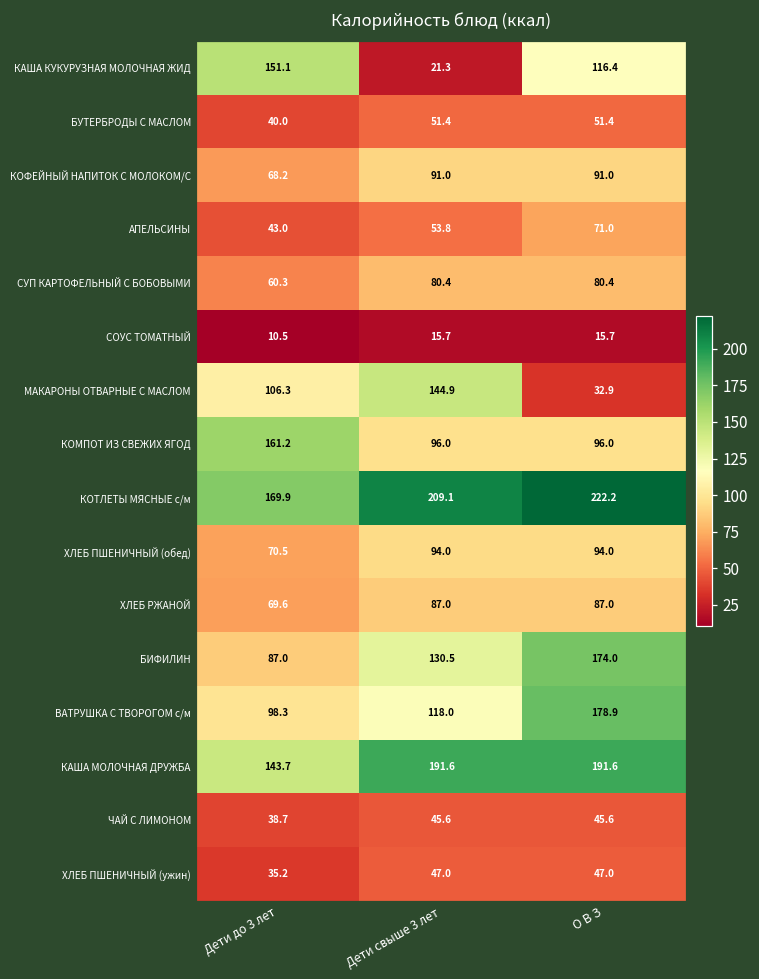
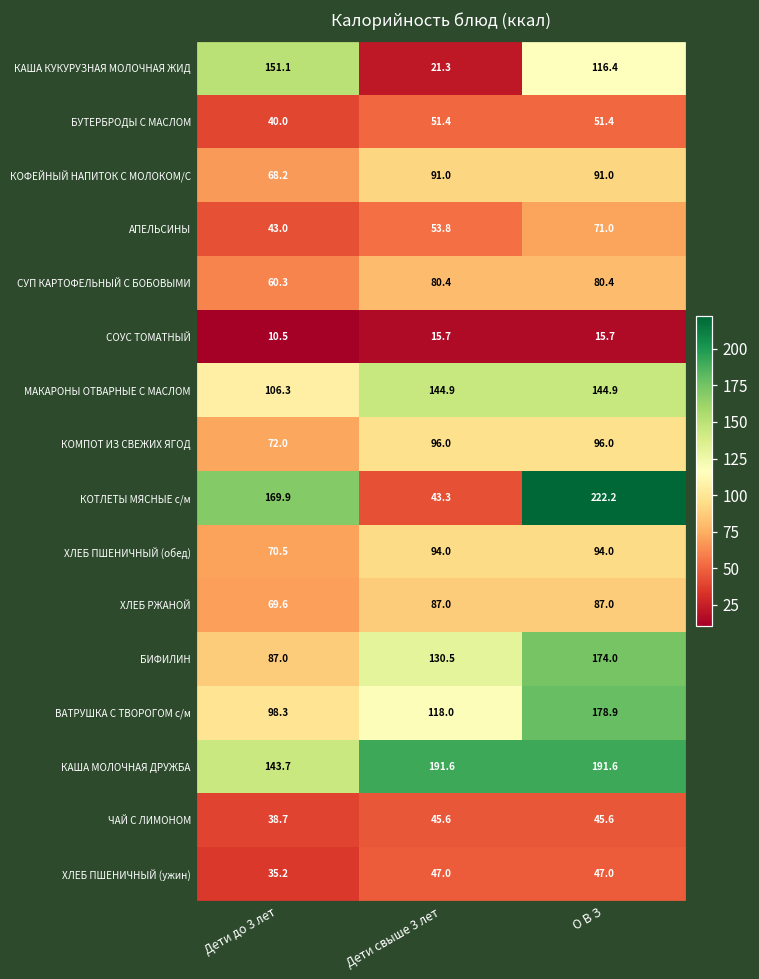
  {
    "КАША КУКУРУЗНАЯ МОЛОЧНАЯ ЖИД": {
      "Дети до 3 лет": 151.1,
      "Дети свыше 3 лет": 21.3,
      "О В З": 116.4
    },
    "БУТЕРБРОДЫ С МАСЛОМ": {
      "Дети до 3 лет": 40.0,
      "Дети свыше 3 лет": 51.4,
      "О В З": 51.4
    },
    "КОФЕЙНЫЙ НАПИТОК С МОЛОКОМ/С": {
      "Дети до 3 лет": 68.2,
      "Дети свыше 3 лет": 91.0,
      "О В З": 91.0
    },
    "АПЕЛЬСИНЫ": {
      "Дети до 3 лет": 43.0,
      "Дети свыше 3 лет": 53.8,
      "О В З": 71.0
    },
    "СУП КАРТОФЕЛЬНЫЙ С БОБОВЫМИ": {
      "Дети до 3 лет": 60.3,
      "Дети свыше 3 лет": 80.4,
      "О В З": 80.4
    },
    "СОУС ТОМАТНЫЙ": {
      "Дети до 3 лет": 10.5,
      "Дети свыше 3 лет": 15.7,
      "О В З": 15.7
    },
    "МАКАРОНЫ ОТВАРНЫЕ С МАСЛОМ": {
      "Дети до 3 лет": 106.3,
      "Дети свыше 3 лет": 144.9,
-     "О В З": 32.9
+     "О В З": 144.9
    },
    "КОМПОТ ИЗ СВЕЖИХ ЯГОД": {
-     "Дети до 3 лет": 161.2,
+     "Дети до 3 лет": 72.0,
      "Дети свыше 3 лет": 96.0,
      "О В З": 96.0
    },
    "КОТЛЕТЫ МЯСНЫЕ с/м": {
      "Дети до 3 лет": 169.9,
-     "Дети свыше 3 лет": 209.1,
+     "Дети свыше 3 лет": 43.3,
      "О В З": 222.2
    },
    "ХЛЕБ ПШЕНИЧНЫЙ (обед)": {
      "Дети до 3 лет": 70.5,
      "Дети свыше 3 лет": 94.0,
      "О В З": 94.0
    },
    "ХЛЕБ РЖАНОЙ": {
      "Дети до 3 лет": 69.6,
      "Дети свыше 3 лет": 87.0,
      "О В З": 87.0
    },
    "БИФИЛИН": {
      "Дети до 3 лет": 87.0,
      "Дети свыше 3 лет": 130.5,
      "О В З": 174.0
    },
    "ВАТРУШКА С ТВОРОГОМ с/м": {
      "Дети до 3 лет": 98.3,
      "Дети свыше 3 лет": 118.0,
      "О В З": 178.9
    },
    "КАША МОЛОЧНАЯ ДРУЖБА": {
      "Дети до 3 лет": 143.7,
      "Дети свыше 3 лет": 191.6,
      "О В З": 191.6
    },
    "ЧАЙ С ЛИМОНОМ": {
      "Дети до 3 лет": 38.7,
      "Дети свыше 3 лет": 45.6,
      "О В З": 45.6
    },
    "ХЛЕБ ПШЕНИЧНЫЙ (ужин)": {
      "Дети до 3 лет": 35.2,
      "Дети свыше 3 лет": 47.0,
      "О В З": 47.0
    }
  }
